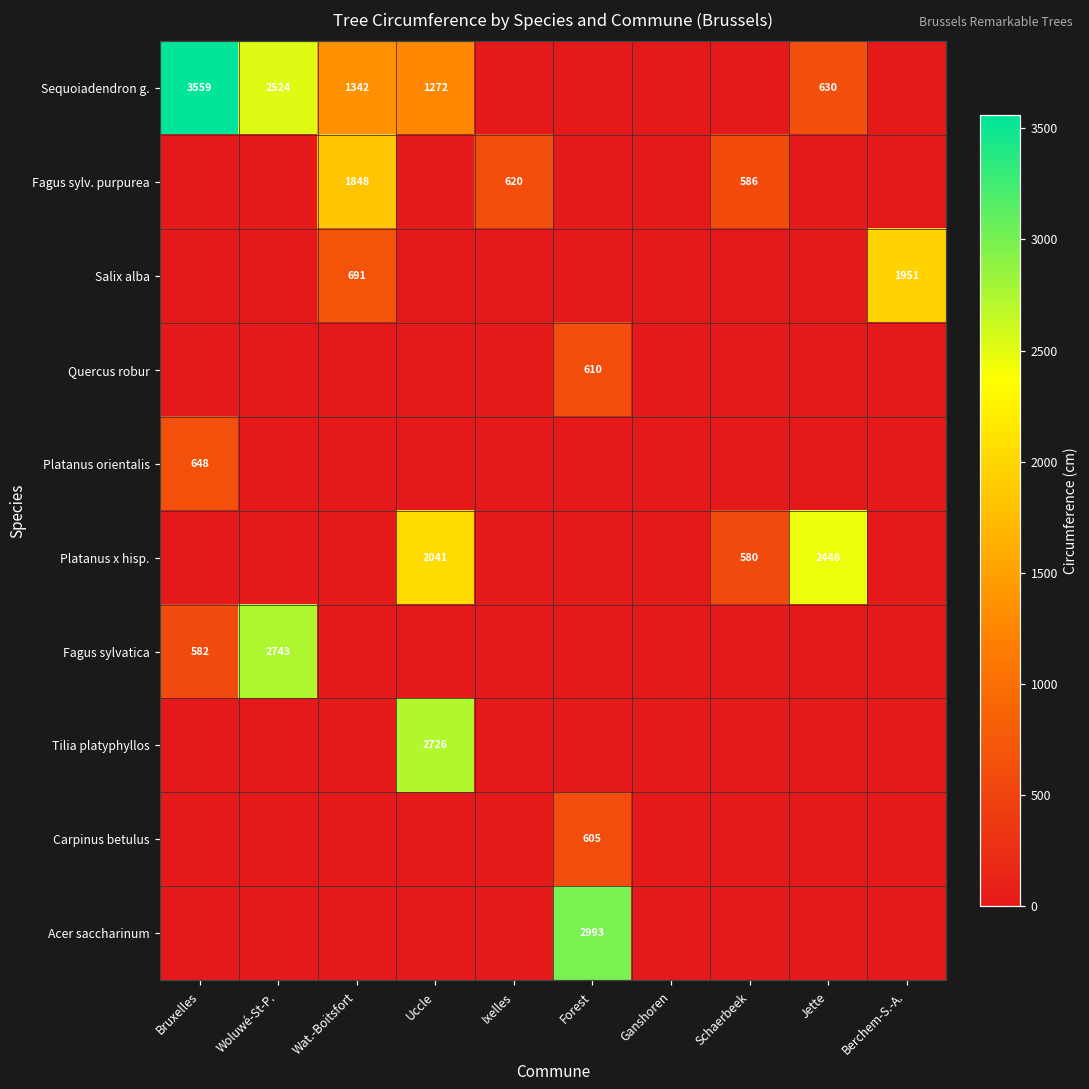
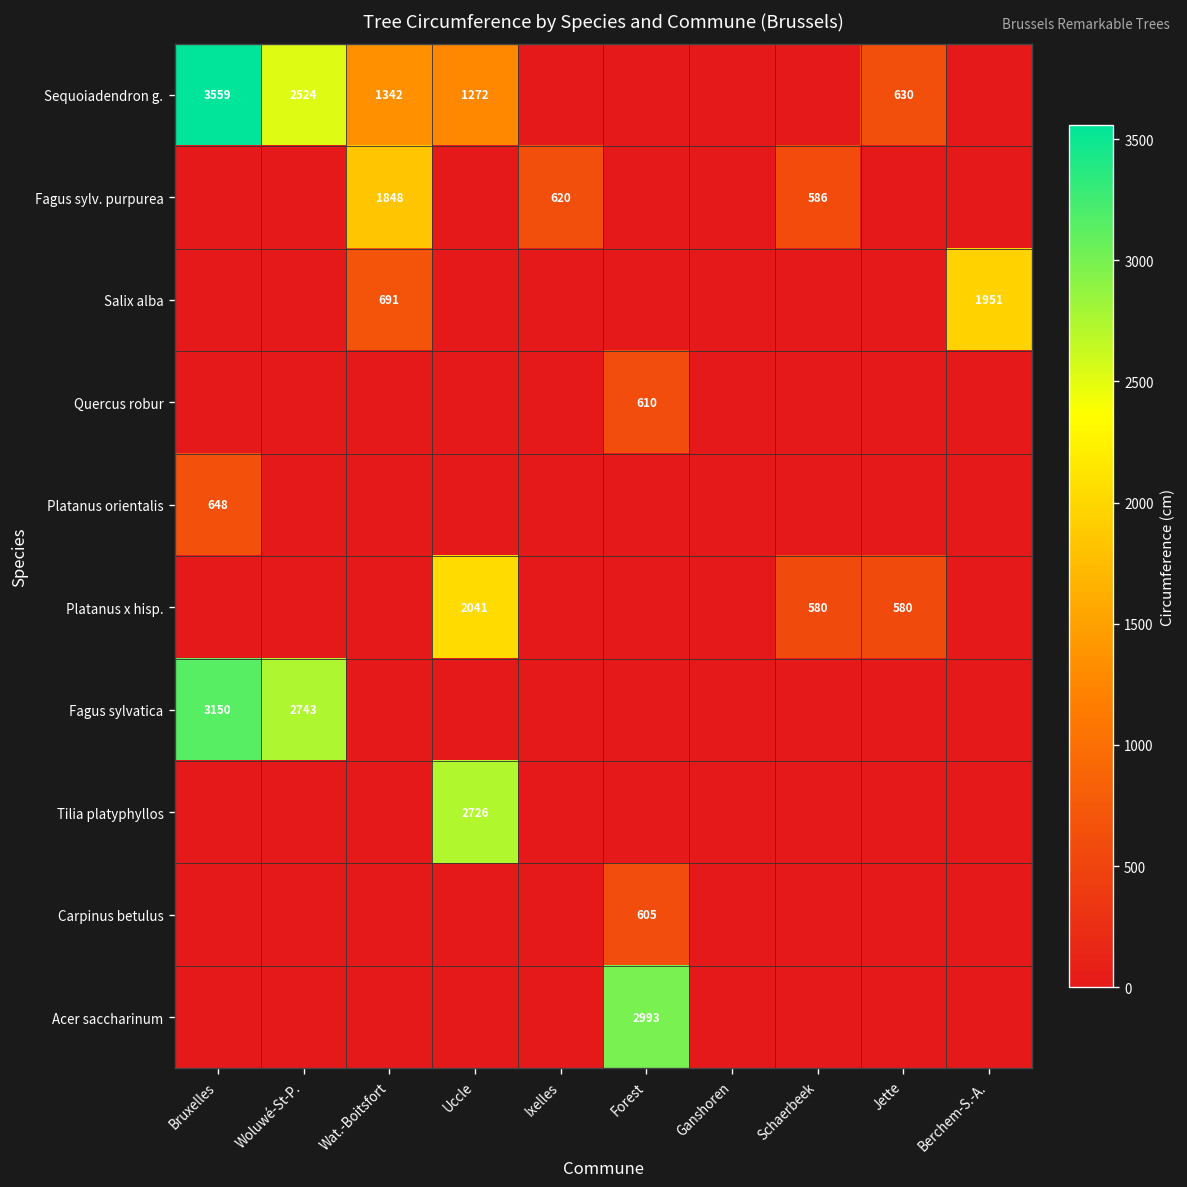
  {
    "Sequoiadendron g.": {
      "Bruxelles": 3559,
      "Woluwé-St-P.": 2524,
      "Wat.-Boitsfort": 1342,
      "Uccle": 1272,
      "Jette": 630
    },
    "Fagus sylv. purpurea": {
      "Wat.-Boitsfort": 1848,
      "Ixelles": 620,
      "Schaerbeek": 586
    },
    "Salix alba": {
      "Wat.-Boitsfort": 691,
      "Berchem-S.-A.": 1951
    },
    "Quercus robur": {
      "Forest": 610
    },
    "Platanus orientalis": {
      "Bruxelles": 648
    },
    "Platanus x hisp.": {
      "Uccle": 2041,
      "Schaerbeek": 580,
-     "Jette": 2448
+     "Jette": 580
    },
    "Fagus sylvatica": {
-     "Bruxelles": 582,
+     "Bruxelles": 3150,
      "Woluwé-St-P.": 2743
    },
    "Tilia platyphyllos": {
      "Uccle": 2726
    },
    "Carpinus betulus": {
      "Forest": 605
    },
    "Acer saccharinum": {
      "Forest": 2993
    }
  }
